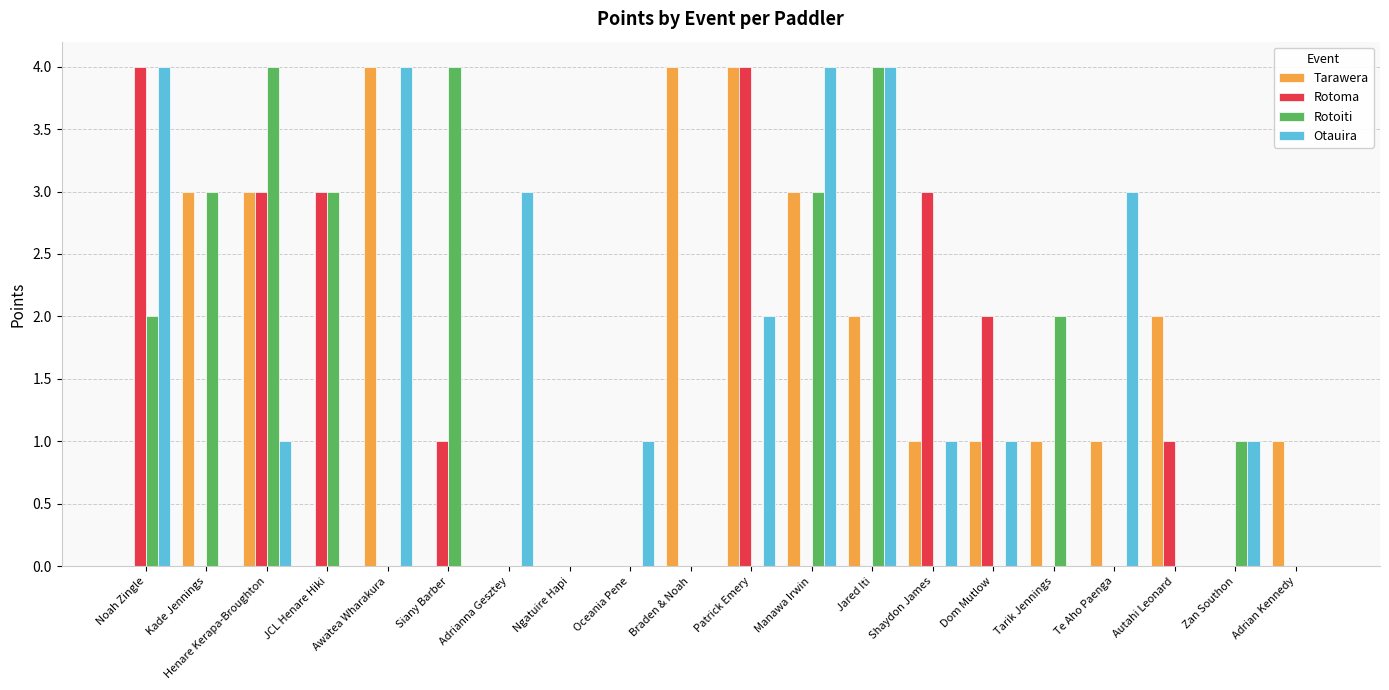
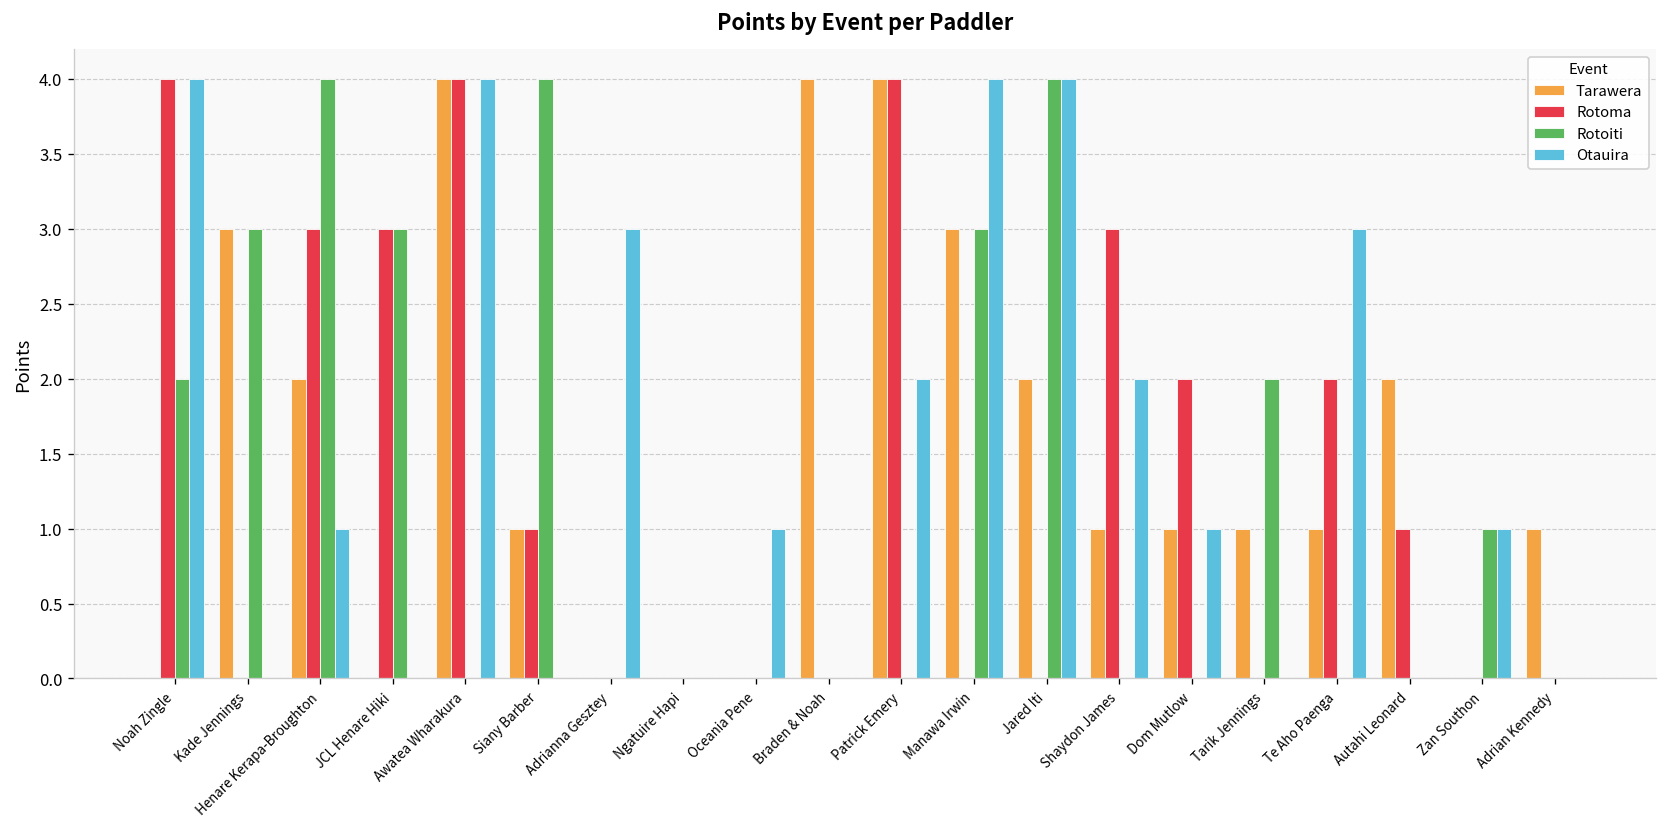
  {
    "Tarawera": {
      "Noah Zingle": 0,
      "Kade Jennings": 3,
-     "Henare Kerapa-Broughton": 3,
+     "Henare Kerapa-Broughton": 2,
      "JCL Henare Hiki": 0,
      "Awatea Wharakura": 4,
-     "Siany Barber": 0,
+     "Siany Barber": 1,
      "Adrianna Gesztey": 0,
      "Ngatuire Hapi": 0,
      "Oceania Pene": 0,
      "Braden & Noah": 4,
      "Patrick Emery": 4,
      "Manawa Irwin": 3,
      "Jared Iti": 2,
      "Shaydon James": 1,
      "Dom Mutlow": 1,
      "Tarik Jennings": 1,
      "Te Aho Paenga": 1,
      "Autahi Leonard": 2,
      "Zan Southon": 0,
      "Adrian Kennedy": 1
    },
    "Rotoma": {
      "Noah Zingle": 4,
      "Kade Jennings": 0,
      "Henare Kerapa-Broughton": 3,
      "JCL Henare Hiki": 3,
-     "Awatea Wharakura": 0,
+     "Awatea Wharakura": 4,
      "Siany Barber": 1,
      "Adrianna Gesztey": 0,
      "Ngatuire Hapi": 0,
      "Oceania Pene": 0,
      "Braden & Noah": 0,
      "Patrick Emery": 4,
      "Manawa Irwin": 0,
      "Jared Iti": 0,
      "Shaydon James": 3,
      "Dom Mutlow": 2,
      "Tarik Jennings": 0,
-     "Te Aho Paenga": 0,
+     "Te Aho Paenga": 2,
      "Autahi Leonard": 1,
      "Zan Southon": 0,
      "Adrian Kennedy": 0
    },
    "Rotoiti": {
      "Noah Zingle": 2,
      "Kade Jennings": 3,
      "Henare Kerapa-Broughton": 4,
      "JCL Henare Hiki": 3,
      "Awatea Wharakura": 0,
      "Siany Barber": 4,
      "Adrianna Gesztey": 0,
      "Ngatuire Hapi": 0,
      "Oceania Pene": 0,
      "Braden & Noah": 0,
      "Patrick Emery": 0,
      "Manawa Irwin": 3,
      "Jared Iti": 4,
      "Shaydon James": 0,
      "Dom Mutlow": 0,
      "Tarik Jennings": 2,
      "Te Aho Paenga": 0,
      "Autahi Leonard": 0,
      "Zan Southon": 1,
      "Adrian Kennedy": 0
    },
    "Otauira": {
      "Noah Zingle": 4,
      "Kade Jennings": 0,
      "Henare Kerapa-Broughton": 1,
      "JCL Henare Hiki": 0,
      "Awatea Wharakura": 4,
      "Siany Barber": 0,
      "Adrianna Gesztey": 3,
      "Ngatuire Hapi": 0,
      "Oceania Pene": 1,
      "Braden & Noah": 0,
      "Patrick Emery": 2,
      "Manawa Irwin": 4,
      "Jared Iti": 4,
-     "Shaydon James": 1,
+     "Shaydon James": 2,
      "Dom Mutlow": 1,
      "Tarik Jennings": 0,
      "Te Aho Paenga": 3,
      "Autahi Leonard": 0,
      "Zan Southon": 1,
      "Adrian Kennedy": 0
    }
  }
